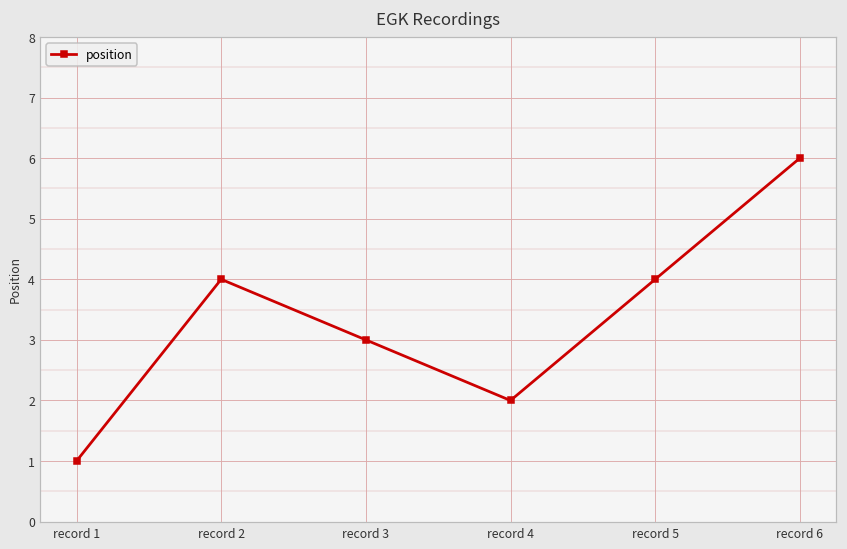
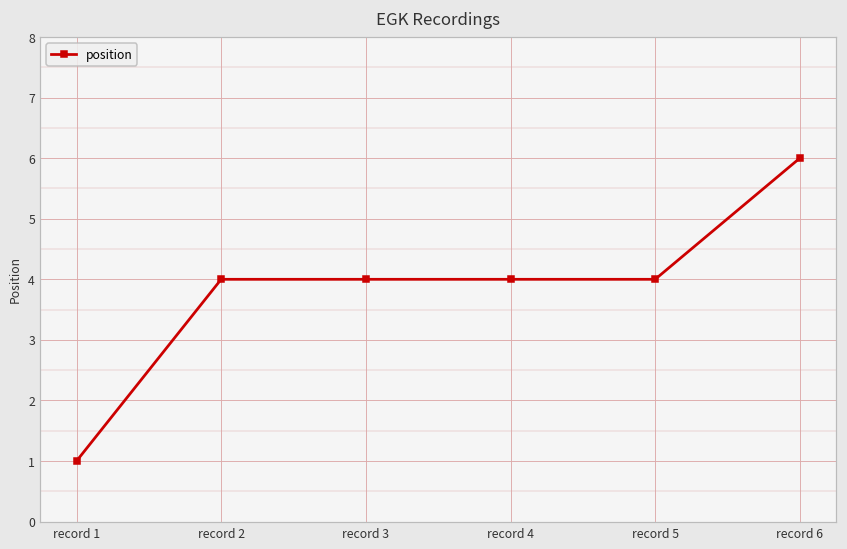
  {
    "record 1": 1,
    "record 2": 4,
-   "record 3": 3,
-   "record 4": 2,
+   "record 3": 4,
+   "record 4": 4,
    "record 5": 4,
    "record 6": 6
  }
